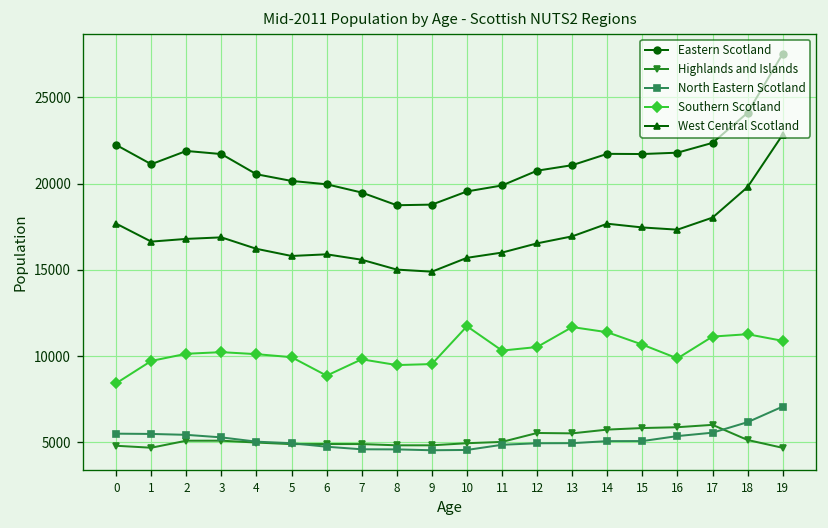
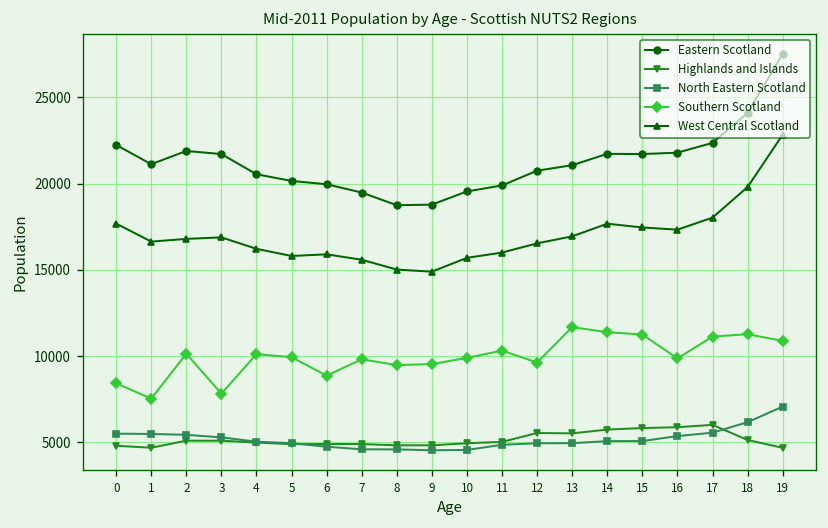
  {
    "Southern Scotland": {
      "0": 8400,
-     "1": 9700,
+     "1": 7500,
      "2": 10100,
-     "3": 10200,
+     "3": 7800,
      "4": 10100,
      "5": 9900,
      "6": 8900,
      "7": 9800,
      "8": 9500,
      "9": 9500,
-     "10": 11700,
+     "10": 9900,
      "11": 10300,
-     "12": 10500,
+     "12": 9600,
      "13": 11700,
      "14": 11400,
-     "15": 10700,
+     "15": 11300,
      "16": 9900,
      "17": 11100,
      "18": 11300,
      "19": 10900
    }
  }
